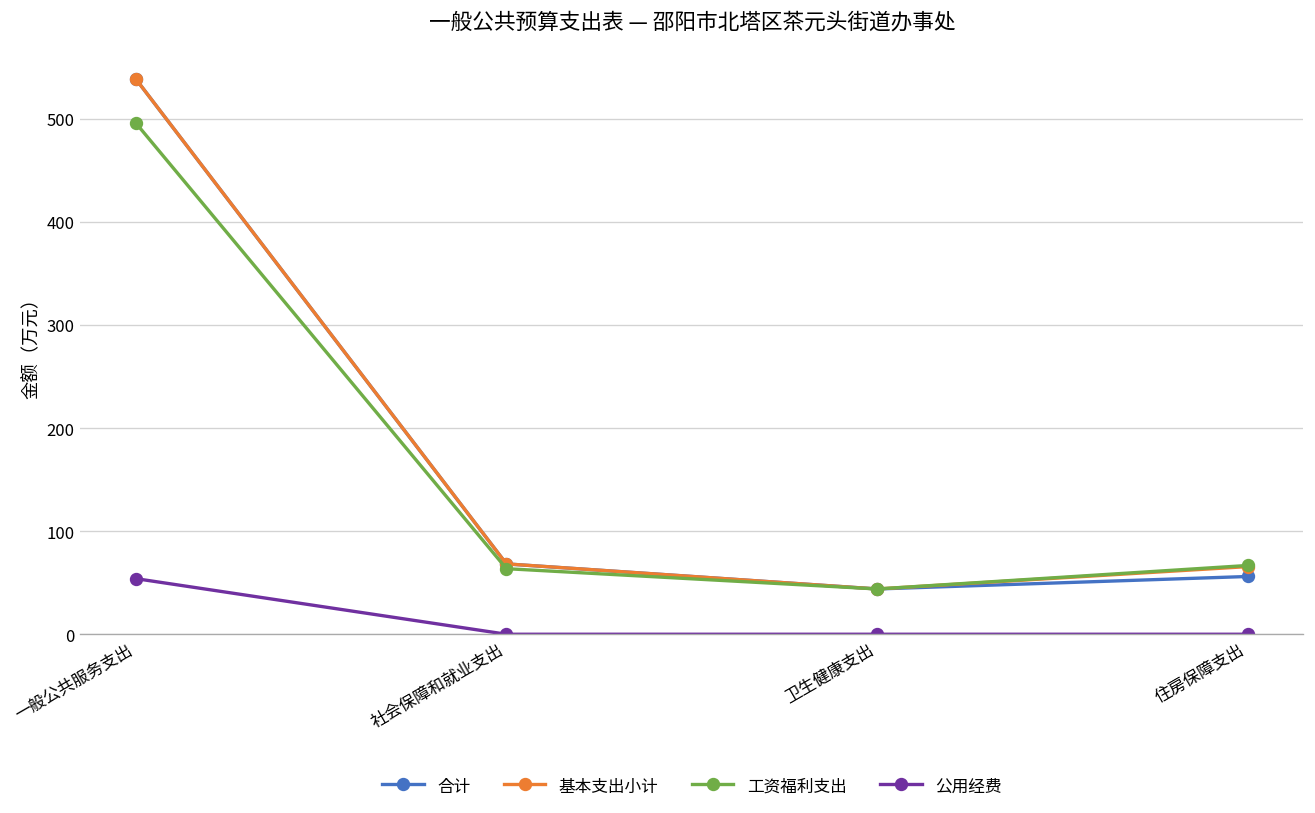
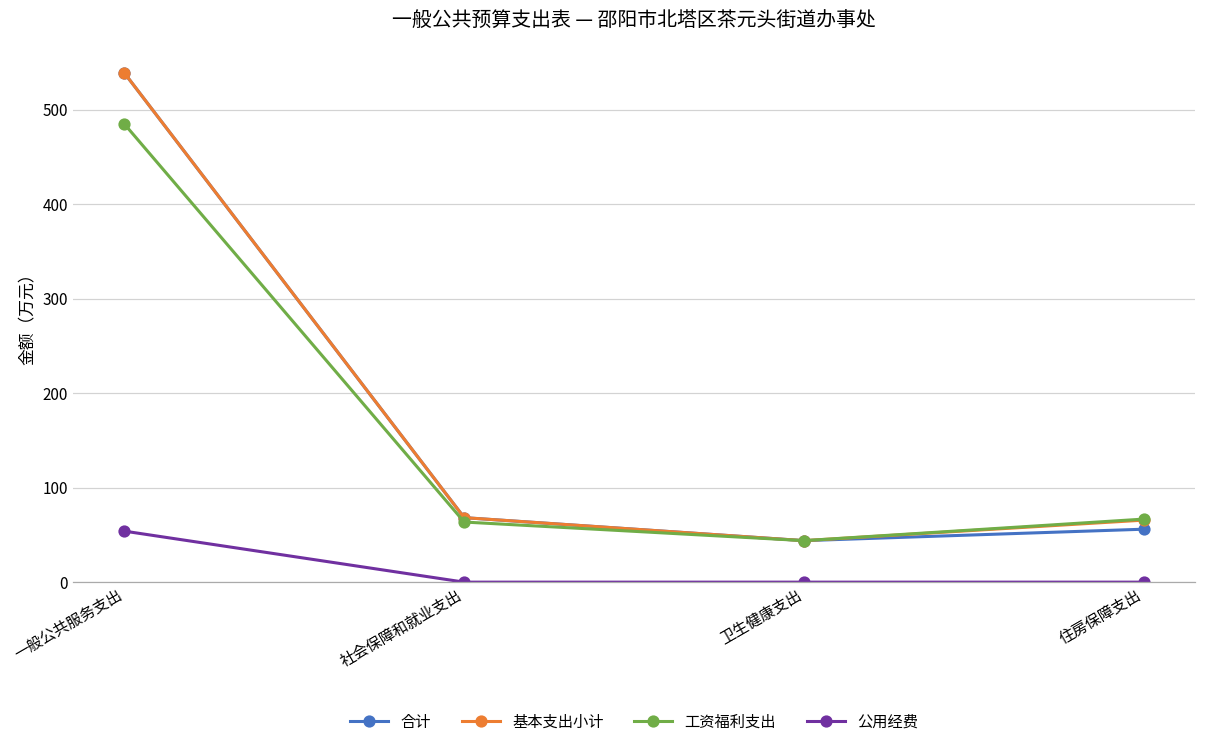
  {
    "合计": {
      "住房保障支出": 60
    },
    "工资福利支出": {
-     "一般公共服务支出": 500,
+     "一般公共服务支出": 480,
      "社会保障和就业支出": 60
    },
    "公用经费": {
      "一般公共服务支出": 50,
      "社会保障和就业支出": 0,
      "卫生健康支出": 0,
      "住房保障支出": 0
    }
  }
